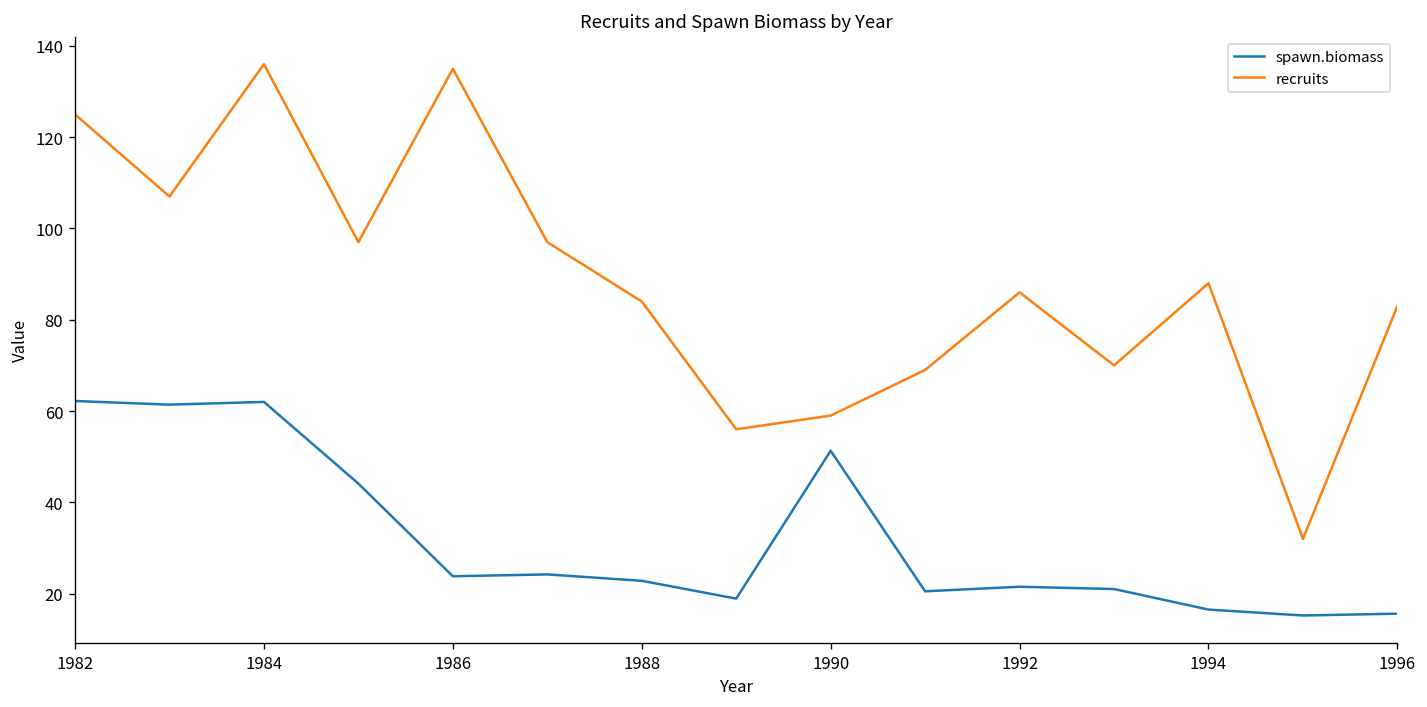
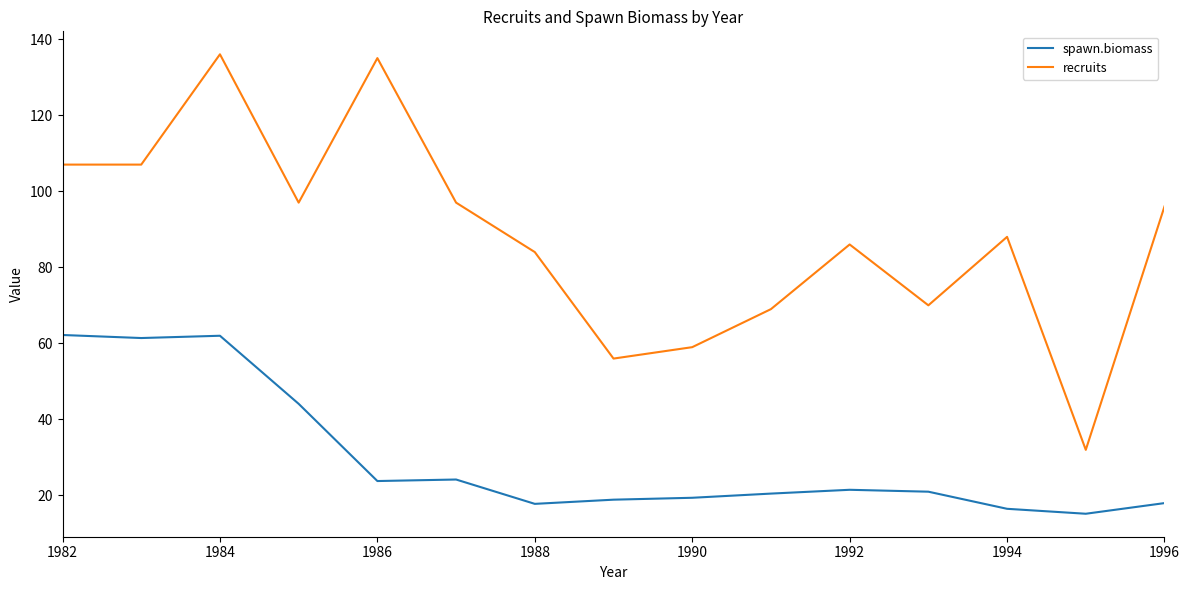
  {
    "spawn.biomass": {
      "1982": 62,
      "1984": 62,
      "1986": 24,
-     "1988": 23,
-     "1990": 51,
+     "1988": 18,
+     "1990": 19,
      "1992": 22,
      "1994": 17,
-     "1996": 16
+     "1996": 18
    },
    "recruits": {
-     "1982": 125,
+     "1982": 107,
      "1984": 136,
      "1986": 135,
      "1988": 84,
      "1990": 59,
      "1992": 86,
      "1994": 88,
-     "1996": 83
+     "1996": 96
    }
  }
